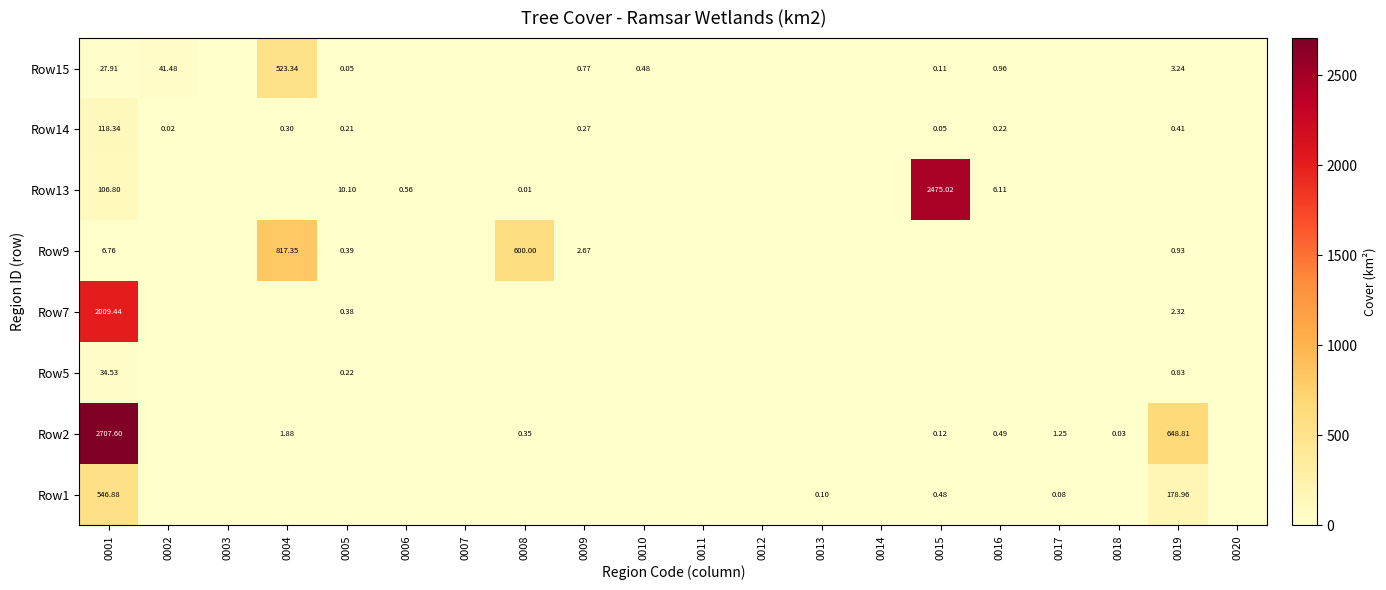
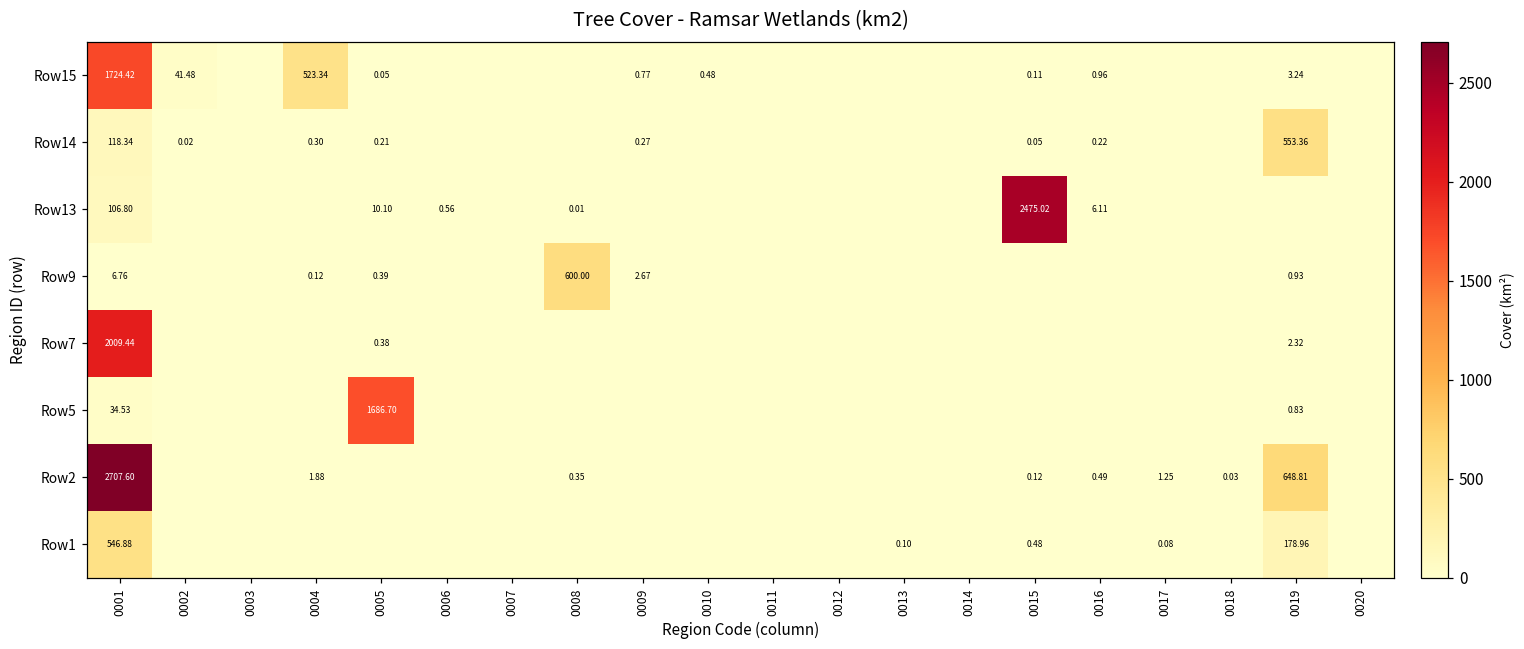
  {
    "Row15": {
-     "0001": 27.91,
+     "0001": 1724.42,
      "0002": 41.48,
      "0004": 523.34,
      "0005": 0.05,
      "0009": 0.77,
      "0010": 0.48,
      "0015": 0.11,
      "0016": 0.96,
      "0019": 3.24
    },
    "Row14": {
      "0001": 118.34,
      "0002": 0.02,
      "0004": 0.30,
      "0005": 0.21,
      "0009": 0.27,
      "0015": 0.05,
      "0016": 0.22,
-     "0019": 0.41
+     "0019": 553.36
    },
    "Row13": {
      "0001": 106.80,
      "0005": 10.10,
      "0006": 0.56,
      "0008": 0.01,
      "0015": 2475.02,
      "0016": 6.11
    },
    "Row9": {
      "0001": 6.76,
-     "0004": 817.35,
+     "0004": 0.12,
      "0005": 0.39,
      "0008": 600.00,
      "0009": 2.67,
      "0019": 0.93
    },
    "Row7": {
      "0001": 2009.44,
      "0005": 0.38,
      "0019": 2.32
    },
    "Row5": {
      "0001": 34.53,
-     "0005": 0.22,
+     "0005": 1686.70,
      "0019": 0.83
    },
    "Row2": {
      "0001": 2707.60,
      "0004": 1.88,
      "0008": 0.35,
      "0015": 0.12,
      "0016": 0.49,
      "0017": 1.25,
      "0018": 0.03,
      "0019": 648.81
    },
    "Row1": {
      "0001": 546.88,
      "0013": 0.10,
      "0015": 0.48,
      "0017": 0.08,
      "0019": 178.96
    }
  }
